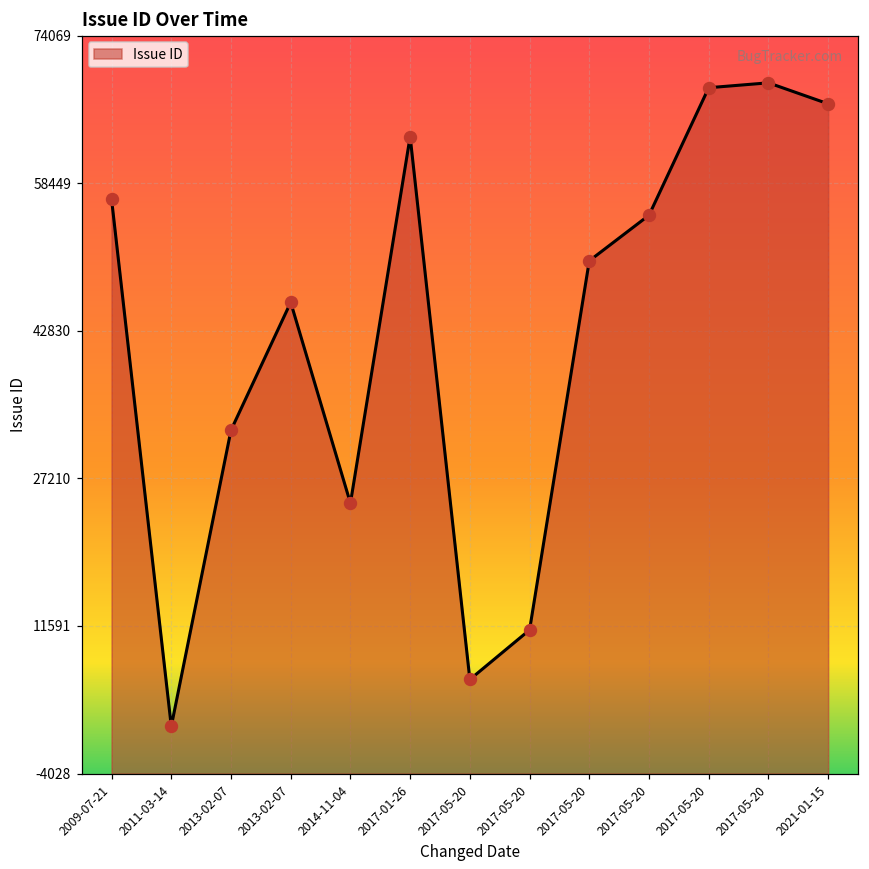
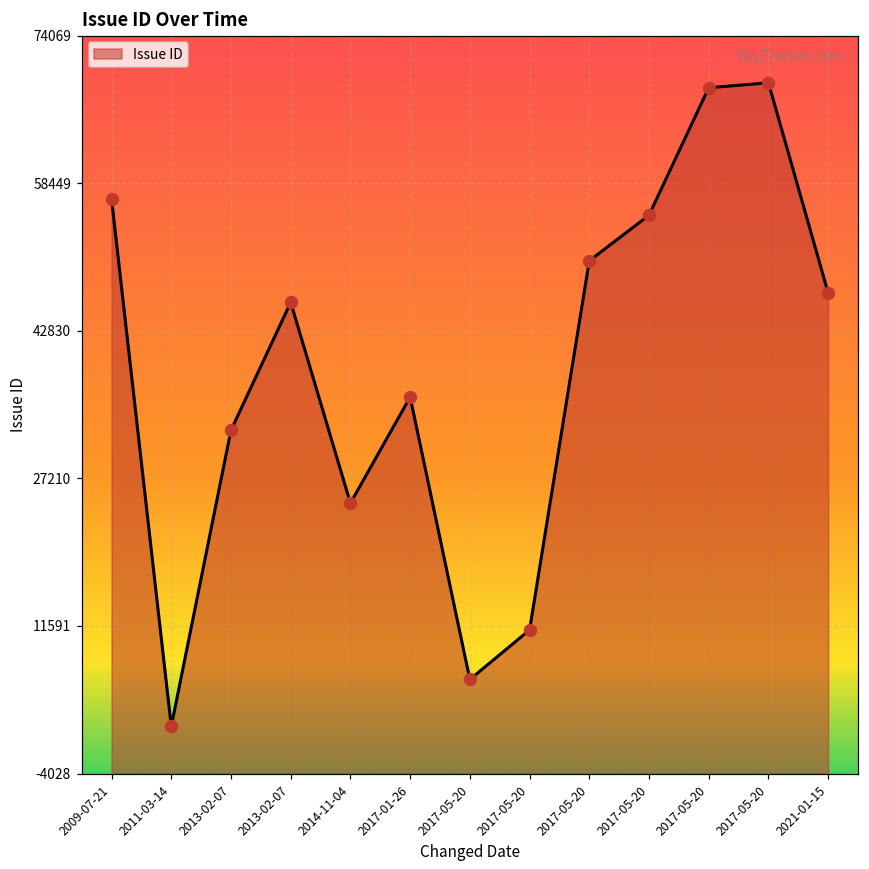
  {
    "2009-07-21": 57000,
    "2011-03-14": 1000,
    "2014-11-04": 25000,
-   "2017-01-26": 63000,
-   "2021-01-15": 67000
+   "2017-01-26": 36000,
+   "2021-01-15": 47000
  }
